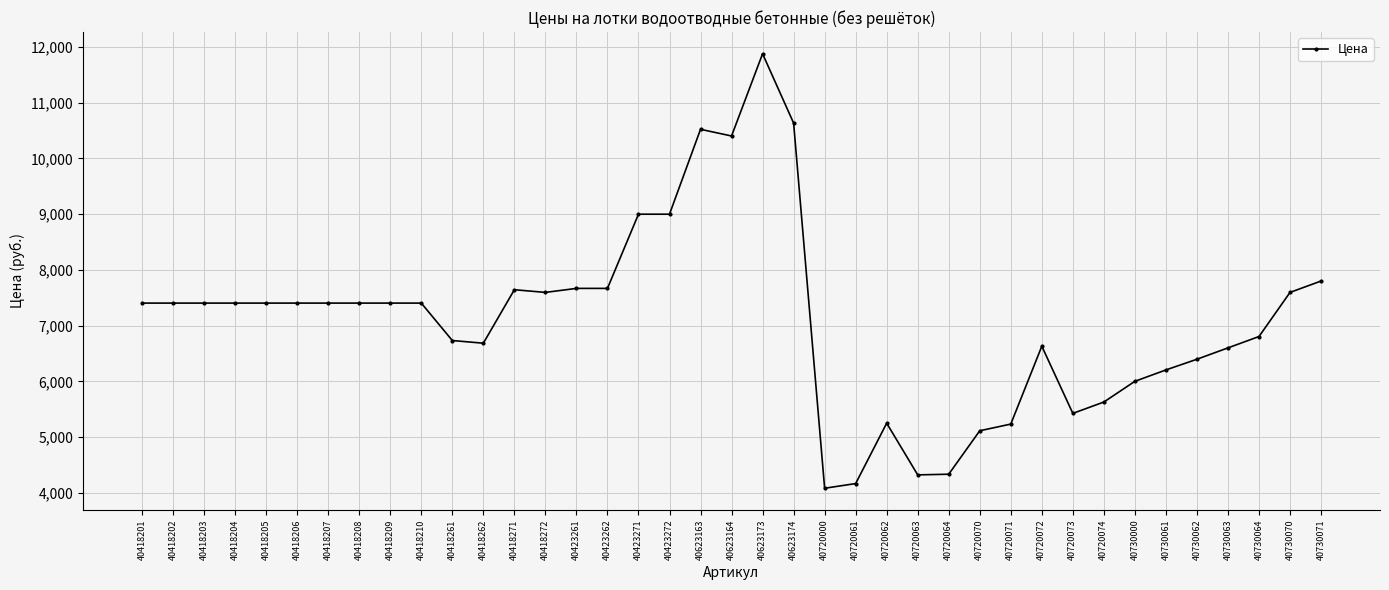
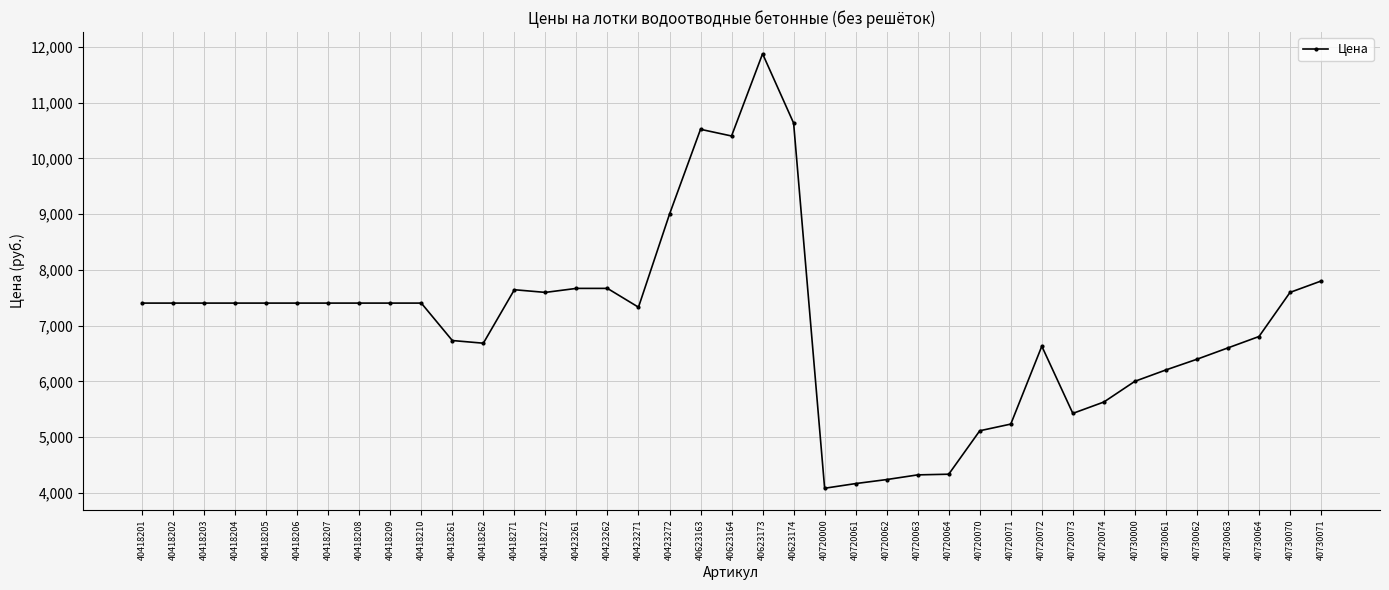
  {
    "40418201": "7,400",
    "40418202": "7,400",
    "40418203": "7,400",
    "40418204": "7,400",
    "40418205": "7,400",
    "40418206": "7,400",
    "40418207": "7,400",
    "40418208": "7,400",
    "40418209": "7,400",
    "40418210": "7,400",
    "40418261": "6,700",
    "40418262": "6,700",
    "40418271": "7,600",
    "40418272": "7,600",
    "40423261": "7,700",
    "40423262": "7,700",
-   "40423271": "9,000",
+   "40423271": "7,300",
    "40423272": "9,000",
    "40623163": "10,500",
    "40623164": "10,400",
    "40623173": "11,900",
    "40623174": "10,600",
    "40720000": "4,100",
    "40720061": "4,200",
-   "40720062": "5,200",
+   "40720062": "4,200",
    "40720063": "4,300",
    "40720064": "4,300",
    "40720070": "5,100",
    "40720071": "5,200",
    "40720072": "6,600",
    "40720073": "5,400",
    "40720074": "5,600",
    "40730000": "6,000",
    "40730061": "6,200",
    "40730062": "6,400",
    "40730063": "6,600",
    "40730064": "6,800",
    "40730070": "7,600",
    "40730071": "7,800"
  }
